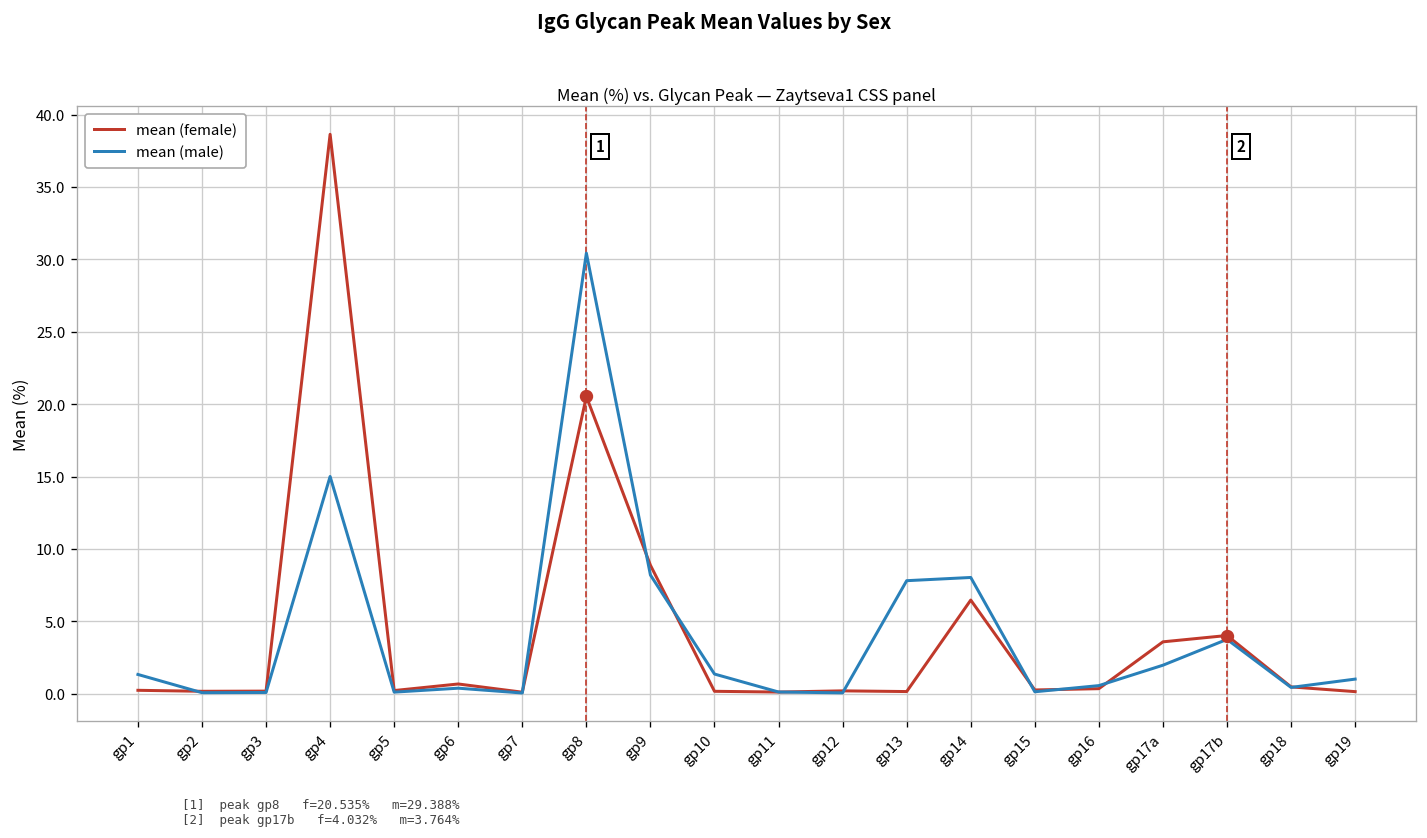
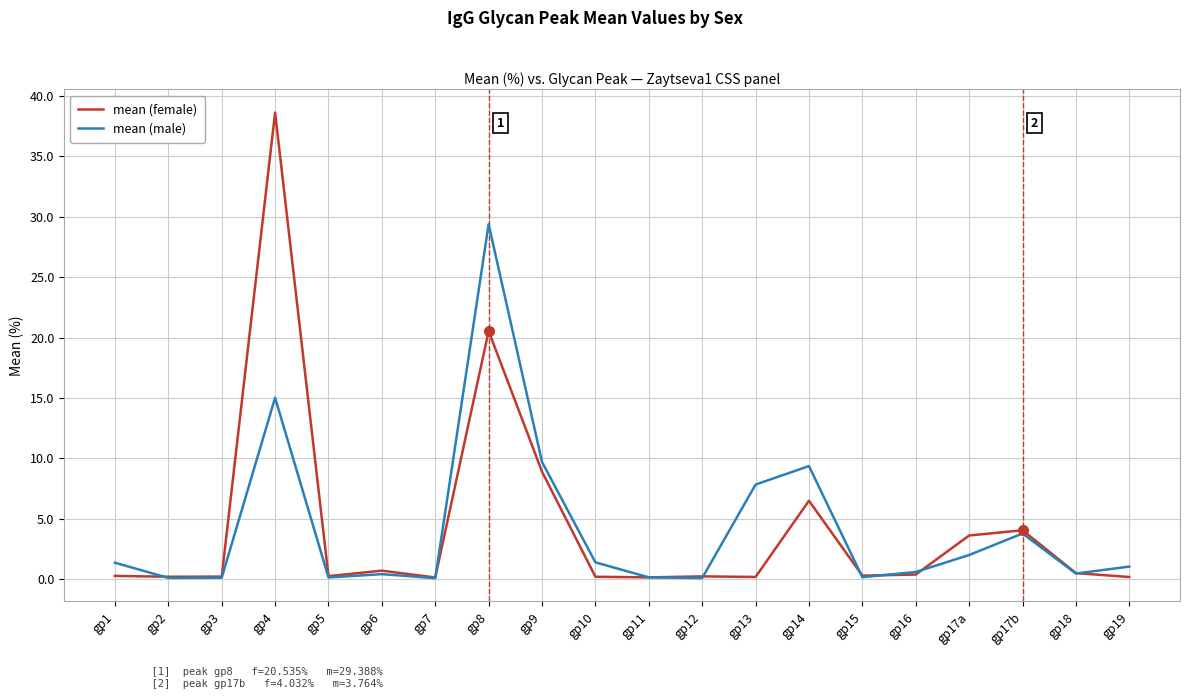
  {
    "mean (male)": {
      "gp1": 1.3,
      "gp4": 15.0,
      "gp6": 0.4,
-     "gp8": 30.4,
-     "gp9": 8.2,
+     "gp8": 29.4,
+     "gp9": 9.7,
      "gp10": 1.4,
      "gp13": 7.8,
-     "gp14": 8.0,
+     "gp14": 9.3,
      "gp16": 0.6,
      "gp17a": 2.0,
      "gp17b": 3.8,
      "gp19": 1.0
    }
  }
